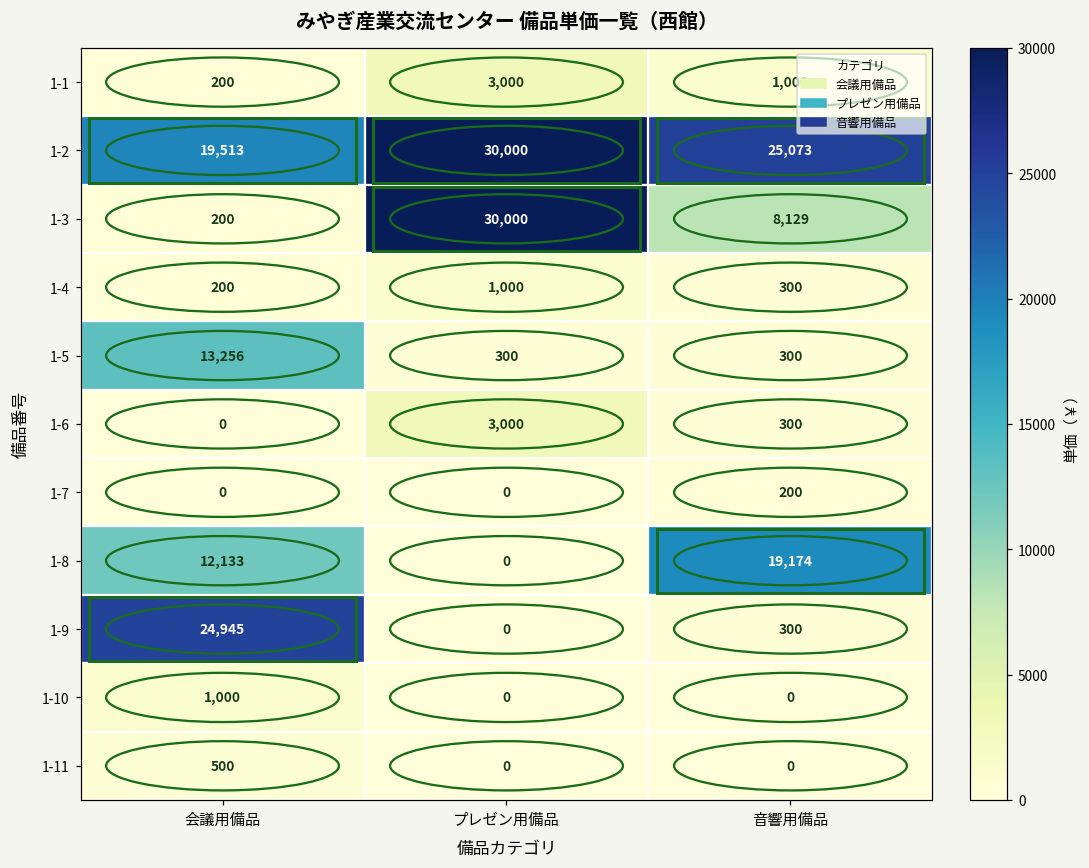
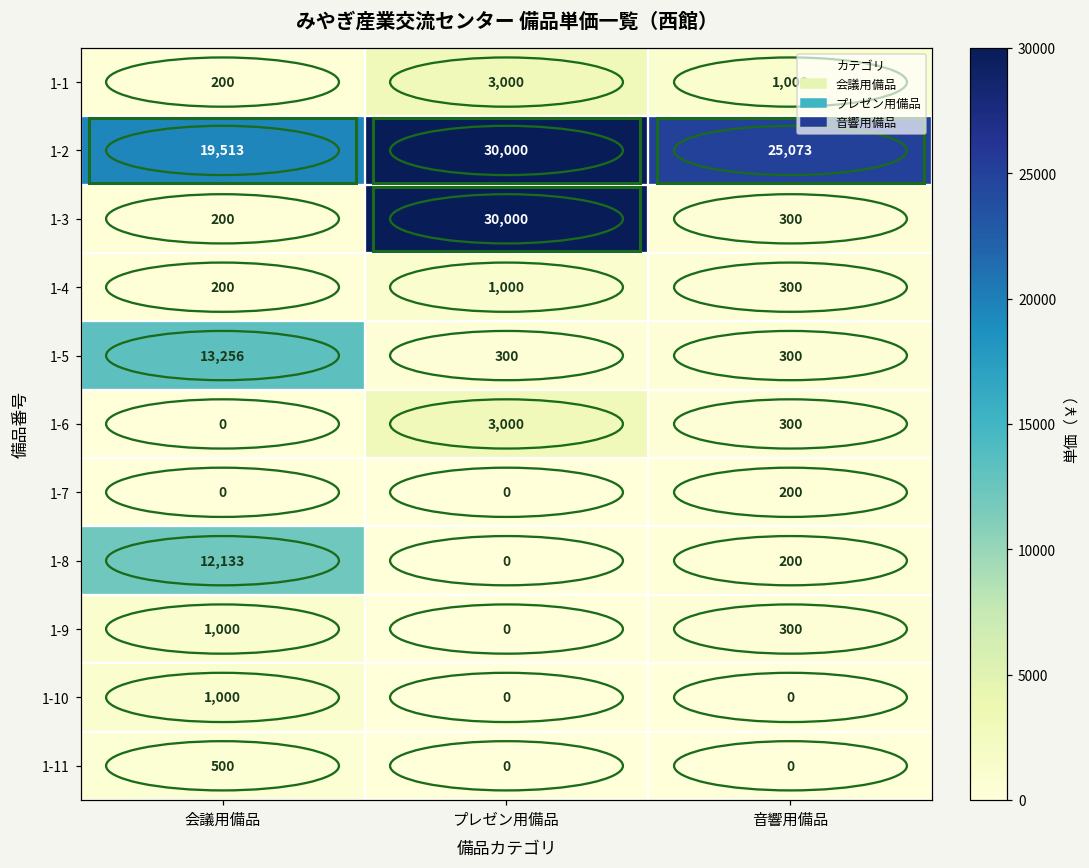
  {
    "1-1": {
      "会議用備品": "200",
      "プレゼン用備品": "3,000"
    },
    "1-2": {
      "会議用備品": "19,513",
      "プレゼン用備品": "30,000",
      "音響用備品": "25,073"
    },
    "1-3": {
      "会議用備品": "200",
      "プレゼン用備品": "30,000",
-     "音響用備品": "8,129"
+     "音響用備品": "300"
    },
    "1-4": {
      "会議用備品": "200",
      "プレゼン用備品": "1,000",
      "音響用備品": "300"
    },
    "1-5": {
      "会議用備品": "13,256",
      "プレゼン用備品": "300",
      "音響用備品": "300"
    },
    "1-6": {
      "会議用備品": "0",
      "プレゼン用備品": "3,000",
      "音響用備品": "300"
    },
    "1-7": {
      "会議用備品": "0",
      "プレゼン用備品": "0",
      "音響用備品": "200"
    },
    "1-8": {
      "会議用備品": "12,133",
      "プレゼン用備品": "0",
-     "音響用備品": "19,174"
+     "音響用備品": "200"
    },
    "1-9": {
-     "会議用備品": "24,945",
+     "会議用備品": "1,000",
      "プレゼン用備品": "0",
      "音響用備品": "300"
    },
    "1-10": {
      "会議用備品": "1,000",
      "プレゼン用備品": "0",
      "音響用備品": "0"
    },
    "1-11": {
      "会議用備品": "500",
      "プレゼン用備品": "0",
      "音響用備品": "0"
    }
  }
